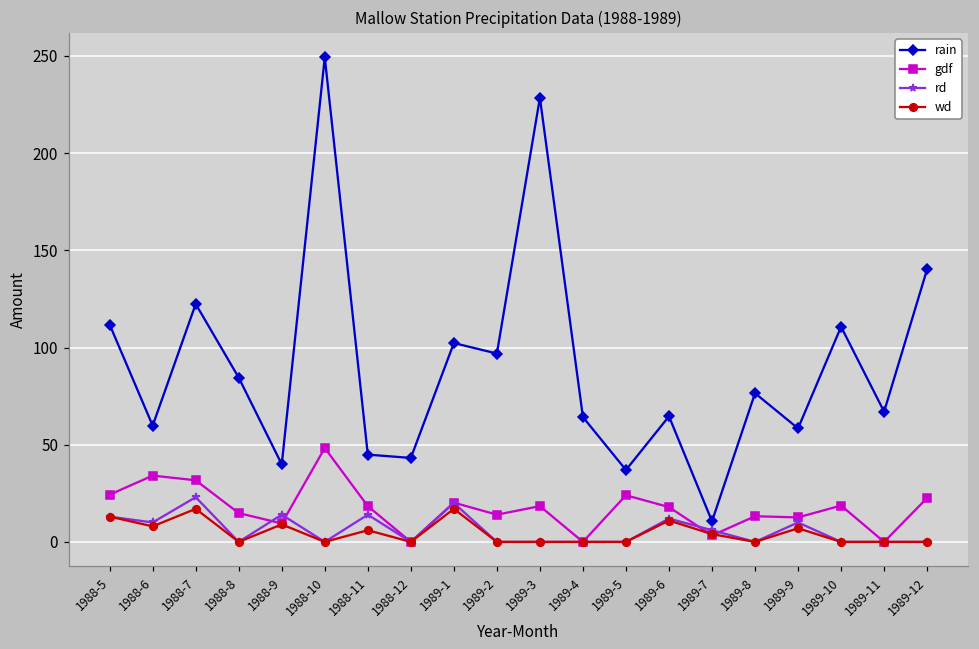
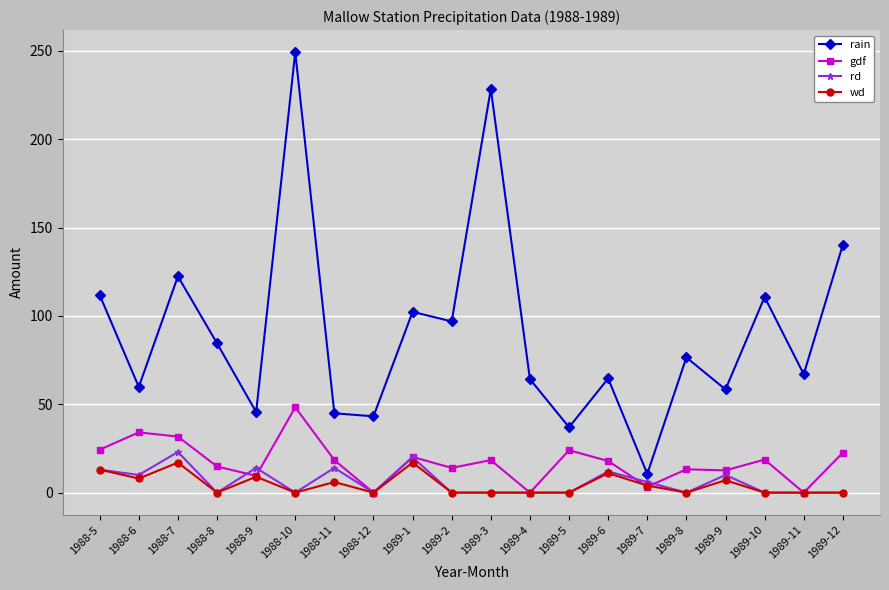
  {
    "rain": {
      "1988-5": 112,
      "1988-6": 60,
      "1988-7": 122,
      "1988-8": 85,
-     "1988-9": 40,
+     "1988-9": 46,
      "1988-10": 249,
      "1988-11": 45,
      "1988-12": 43,
      "1989-1": 102,
      "1989-2": 97,
      "1989-3": 229,
      "1989-4": 64,
      "1989-5": 37,
      "1989-6": 65,
      "1989-7": 11,
      "1989-8": 77,
      "1989-9": 58,
      "1989-10": 111,
      "1989-11": 67,
      "1989-12": 140
    },
    "gdf": {
      "1988-5": 24,
      "1988-6": 34,
      "1988-7": 32,
      "1988-8": 15,
      "1988-10": 48,
      "1988-11": 18,
      "1989-2": 14,
      "1989-3": 18,
      "1989-5": 24,
      "1989-6": 18,
      "1989-8": 13,
      "1989-9": 13,
      "1989-10": 19,
      "1989-12": 23
    },
    "rd": {
      "1988-6": 10,
      "1988-7": 23,
      "1988-9": 14,
      "1988-11": 14,
      "1989-7": 6,
      "1989-9": 10
    },
    "wd": {
      "1988-6": 8,
      "1988-7": 17,
      "1988-11": 6,
      "1989-1": 17,
      "1989-9": 7
    }
  }
